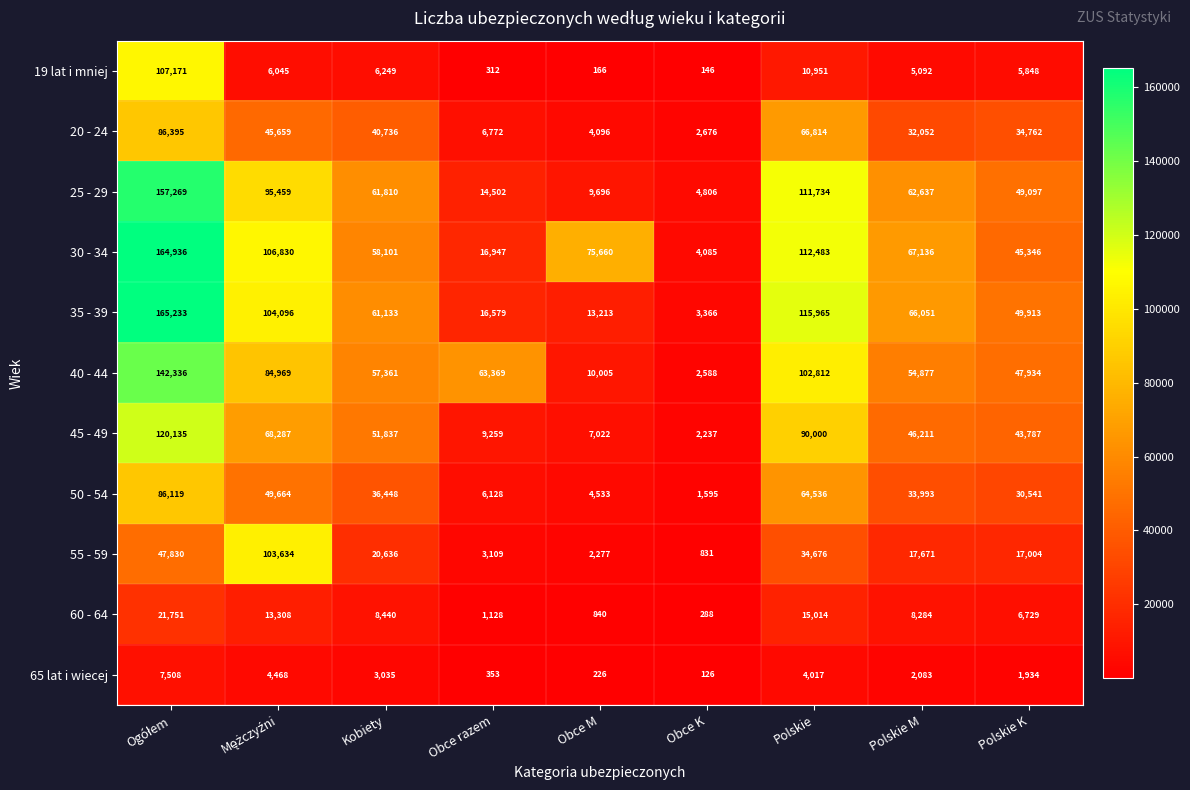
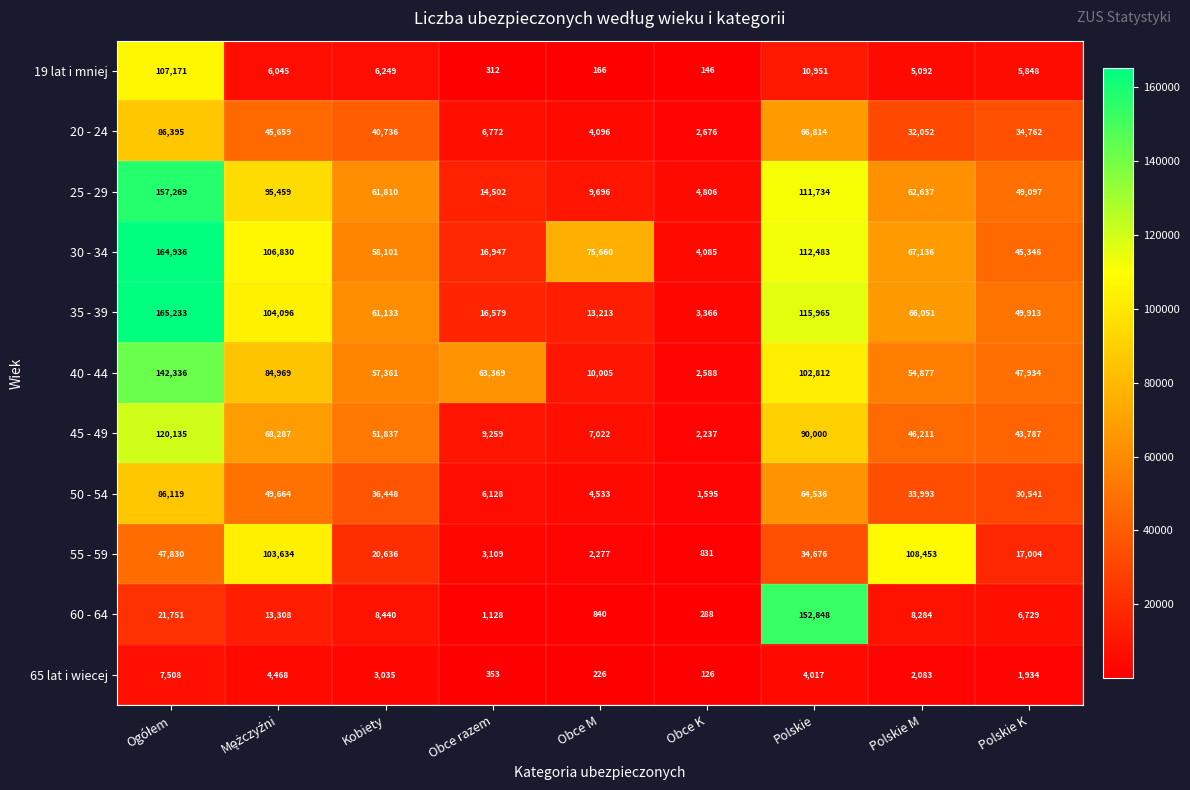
  {
    "19 lat i mniej": {
      "Ogółem": "107,171",
      "Mężczyźni": "6,045",
      "Kobiety": "6,249",
      "Obce razem": "312",
      "Obce M": "166",
      "Obce K": "146",
      "Polskie": "10,951",
      "Polskie M": "5,092",
      "Polskie K": "5,848"
    },
    "20 - 24": {
      "Ogółem": "86,395",
      "Mężczyźni": "45,659",
      "Kobiety": "40,736",
      "Obce razem": "6,772",
      "Obce M": "4,096",
      "Obce K": "2,676",
      "Polskie": "66,814",
      "Polskie M": "32,052",
      "Polskie K": "34,762"
    },
    "25 - 29": {
      "Ogółem": "157,269",
      "Mężczyźni": "95,459",
      "Kobiety": "61,810",
      "Obce razem": "14,502",
      "Obce M": "9,696",
      "Obce K": "4,806",
      "Polskie": "111,734",
      "Polskie M": "62,637",
      "Polskie K": "49,097"
    },
    "30 - 34": {
      "Ogółem": "164,936",
      "Mężczyźni": "106,830",
      "Kobiety": "58,101",
      "Obce razem": "16,947",
      "Obce M": "75,660",
      "Obce K": "4,085",
      "Polskie": "112,483",
      "Polskie M": "67,136",
      "Polskie K": "45,346"
    },
    "35 - 39": {
      "Ogółem": "165,233",
      "Mężczyźni": "104,096",
      "Kobiety": "61,133",
      "Obce razem": "16,579",
      "Obce M": "13,213",
      "Obce K": "3,366",
      "Polskie": "115,965",
      "Polskie M": "66,051",
      "Polskie K": "49,913"
    },
    "40 - 44": {
      "Ogółem": "142,336",
      "Mężczyźni": "84,969",
      "Kobiety": "57,361",
      "Obce razem": "63,369",
      "Obce M": "10,005",
      "Obce K": "2,588",
      "Polskie": "102,812",
      "Polskie M": "54,877",
      "Polskie K": "47,934"
    },
    "45 - 49": {
      "Ogółem": "120,135",
      "Mężczyźni": "68,287",
      "Kobiety": "51,837",
      "Obce razem": "9,259",
      "Obce M": "7,022",
      "Obce K": "2,237",
      "Polskie": "90,000",
      "Polskie M": "46,211",
      "Polskie K": "43,787"
    },
    "50 - 54": {
      "Ogółem": "86,119",
      "Mężczyźni": "49,664",
      "Kobiety": "36,448",
      "Obce razem": "6,128",
      "Obce M": "4,533",
      "Obce K": "1,595",
      "Polskie": "64,536",
      "Polskie M": "33,993",
      "Polskie K": "30,541"
    },
    "55 - 59": {
      "Ogółem": "47,830",
      "Mężczyźni": "103,634",
      "Kobiety": "20,636",
      "Obce razem": "3,109",
      "Obce M": "2,277",
      "Obce K": "831",
      "Polskie": "34,676",
-     "Polskie M": "17,671",
+     "Polskie M": "108,453",
      "Polskie K": "17,004"
    },
    "60 - 64": {
      "Ogółem": "21,751",
      "Mężczyźni": "13,308",
      "Kobiety": "8,440",
      "Obce razem": "1,128",
      "Obce M": "840",
      "Obce K": "288",
-     "Polskie": "15,014",
+     "Polskie": "152,848",
      "Polskie M": "8,284",
      "Polskie K": "6,729"
    },
    "65 lat i wiecej": {
      "Ogółem": "7,508",
      "Mężczyźni": "4,468",
      "Kobiety": "3,035",
      "Obce razem": "353",
      "Obce M": "226",
      "Obce K": "126",
      "Polskie": "4,017",
      "Polskie M": "2,083",
      "Polskie K": "1,934"
    }
  }
